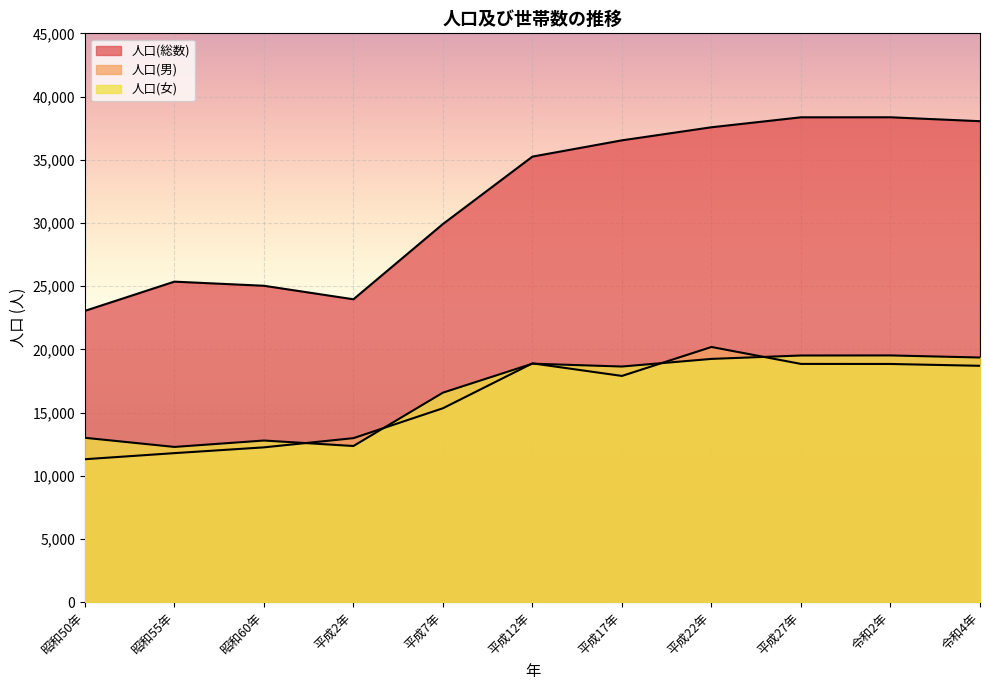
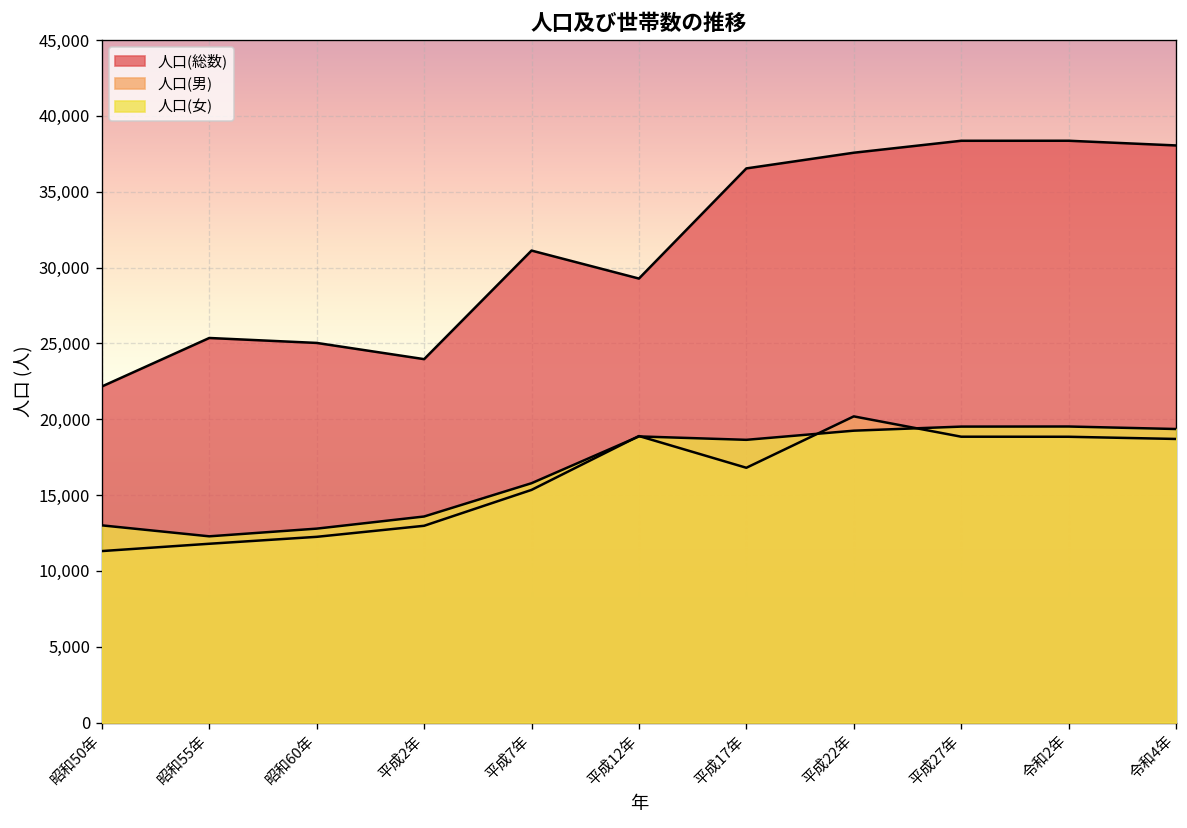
  {
    "人口(総数)": {
-     "昭和50年": "23,000",
+     "昭和50年": "22,200",
      "昭和55年": "25,400",
      "昭和60年": "25,000",
      "平成2年": "24,000",
-     "平成7年": "29,900",
-     "平成12年": "35,200",
+     "平成7年": "31,100",
+     "平成12年": "29,300",
      "平成17年": "36,500",
      "平成22年": "37,600",
      "平成27年": "38,400",
      "令和2年": "38,400",
      "令和4年": "38,000"
    },
    "人口(男)": {
      "昭和50年": "11,300",
      "昭和55年": "11,800",
      "昭和60年": "12,200",
      "平成2年": "13,000",
      "平成7年": "15,300",
-     "平成17年": "17,900",
+     "平成17年": "16,800",
      "平成22年": "20,200",
      "平成27年": "18,800",
      "令和2年": "18,800",
      "令和4年": "18,700"
    },
    "人口(女)": {
      "昭和50年": "13,000",
      "昭和55年": "12,300",
      "昭和60年": "12,800",
-     "平成2年": "12,400",
-     "平成7年": "16,600",
+     "平成2年": "13,600",
+     "平成7年": "15,800",
      "平成17年": "18,600",
      "平成22年": "19,200",
      "平成27年": "19,500",
      "令和2年": "19,500",
      "令和4年": "19,400"
    }
  }
